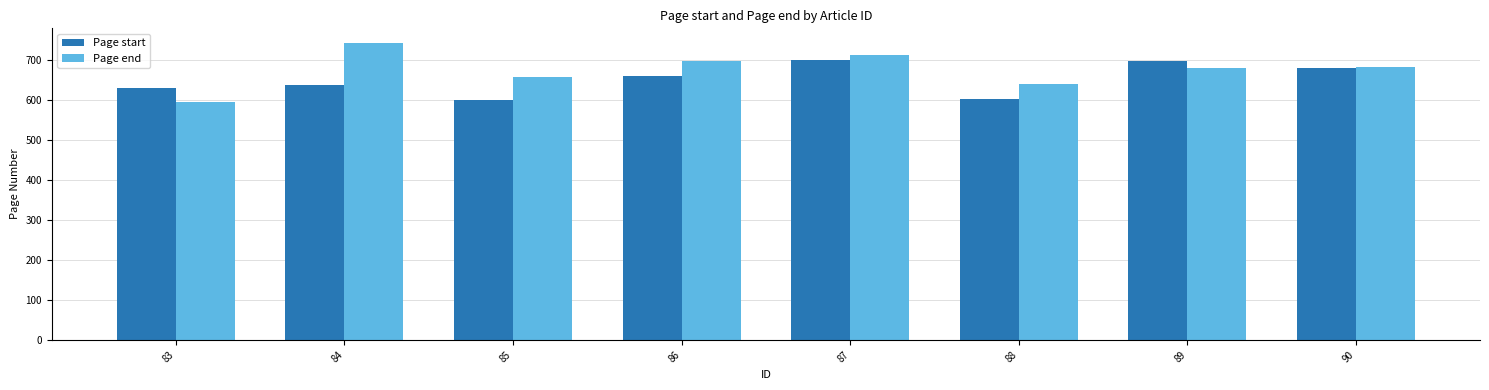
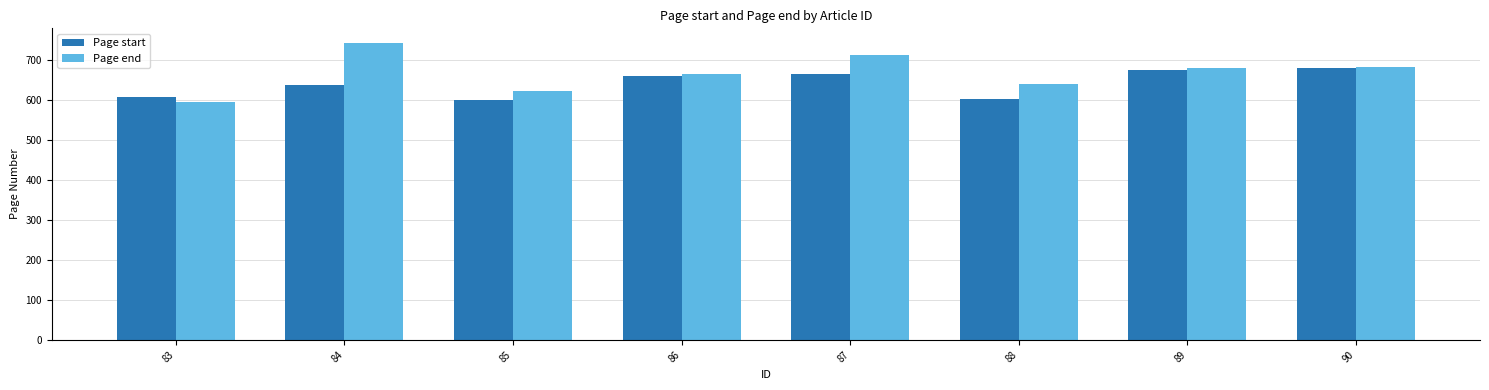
  {
    "Page start": {
-     "83": 630,
+     "83": 610,
      "84": 640,
      "85": 600,
      "86": 660,
-     "87": 700,
+     "87": 670,
      "88": 600,
-     "89": 700,
+     "89": 680,
      "90": 680
    },
    "Page end": {
      "83": 600,
      "84": 740,
-     "85": 660,
-     "86": 700,
+     "85": 620,
+     "86": 670,
      "87": 710,
      "88": 640,
      "89": 680,
      "90": 680
    }
  }
